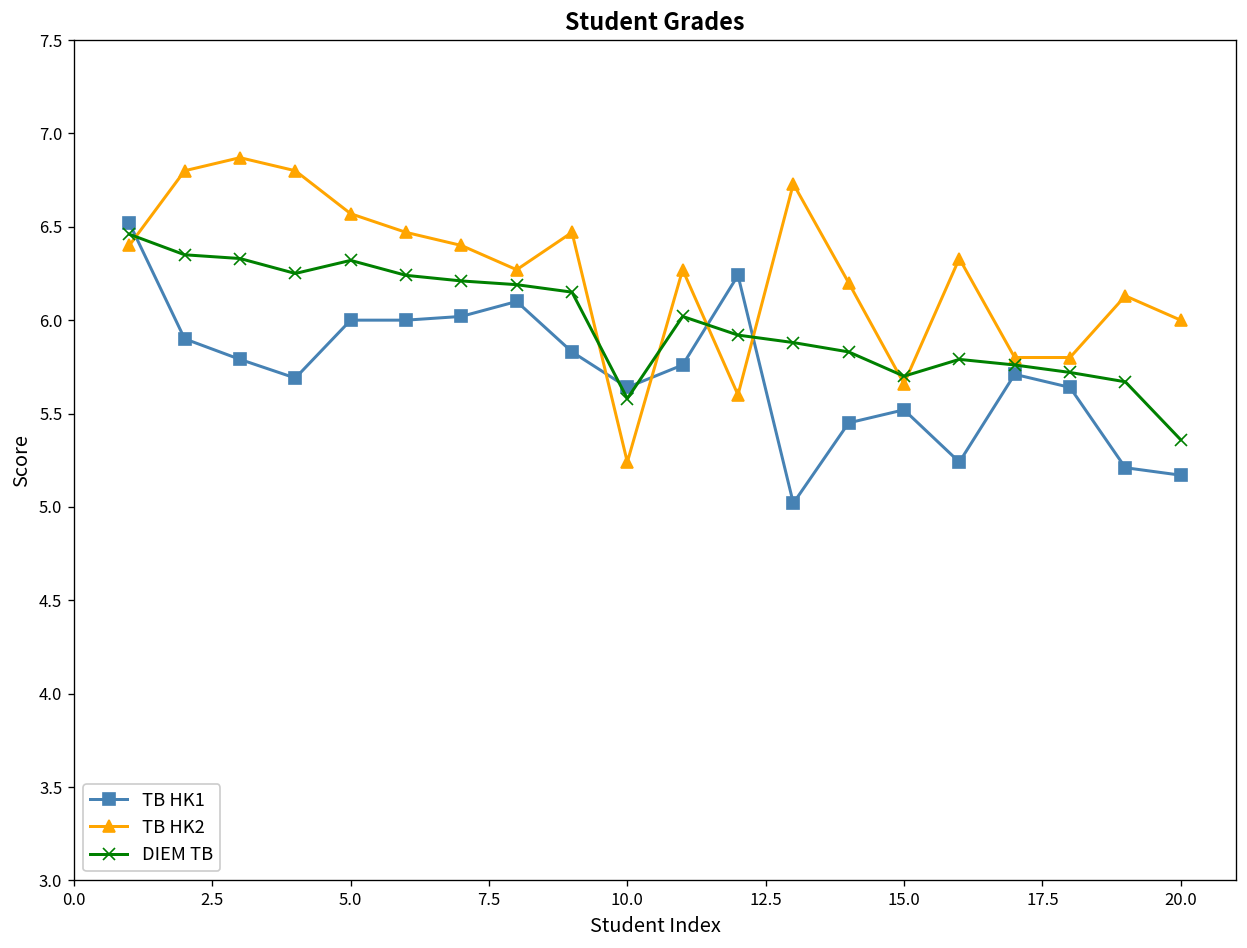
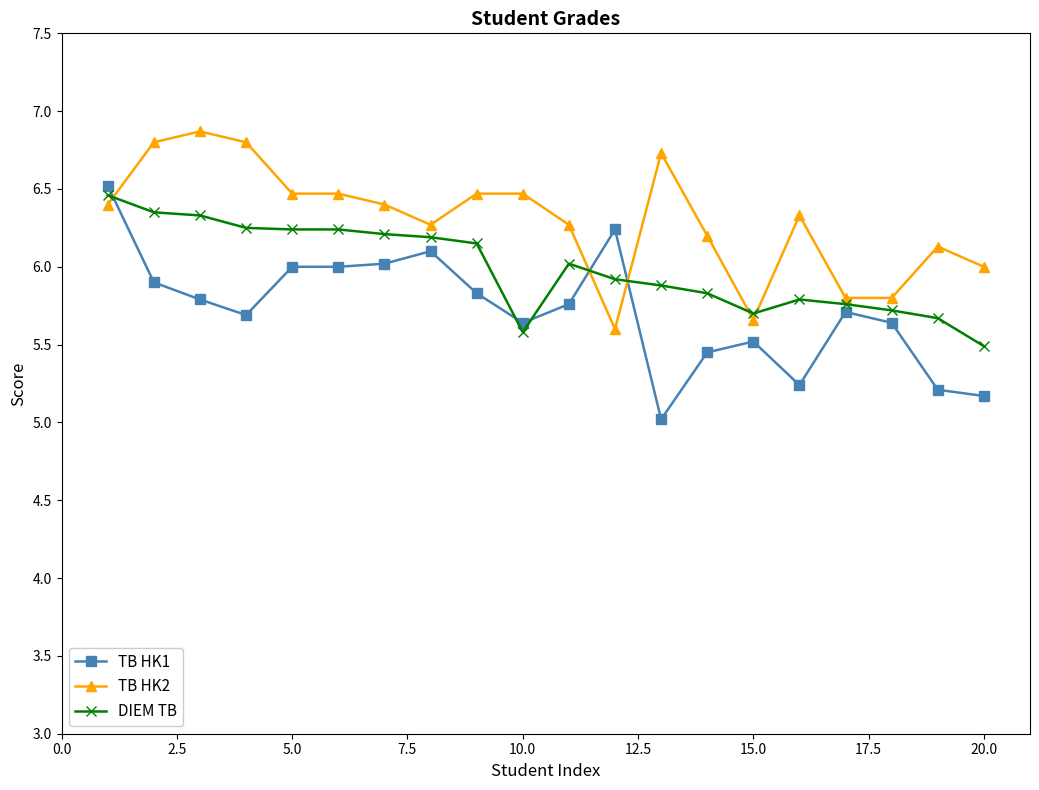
  {
    "TB HK1": {
      "5.0": 6.00,
      "10.0": 5.64,
      "15.0": 5.52,
      "20.0": 5.17
    },
    "TB HK2": {
-     "5.0": 6.57,
-     "10.0": 5.24,
+     "5.0": 6.47,
+     "10.0": 6.47,
      "15.0": 5.66,
      "20.0": 6.00
    },
    "DIEM TB": {
-     "5.0": 6.32,
+     "5.0": 6.24,
      "10.0": 5.58,
      "15.0": 5.70,
-     "20.0": 5.36
+     "20.0": 5.49
    }
  }
